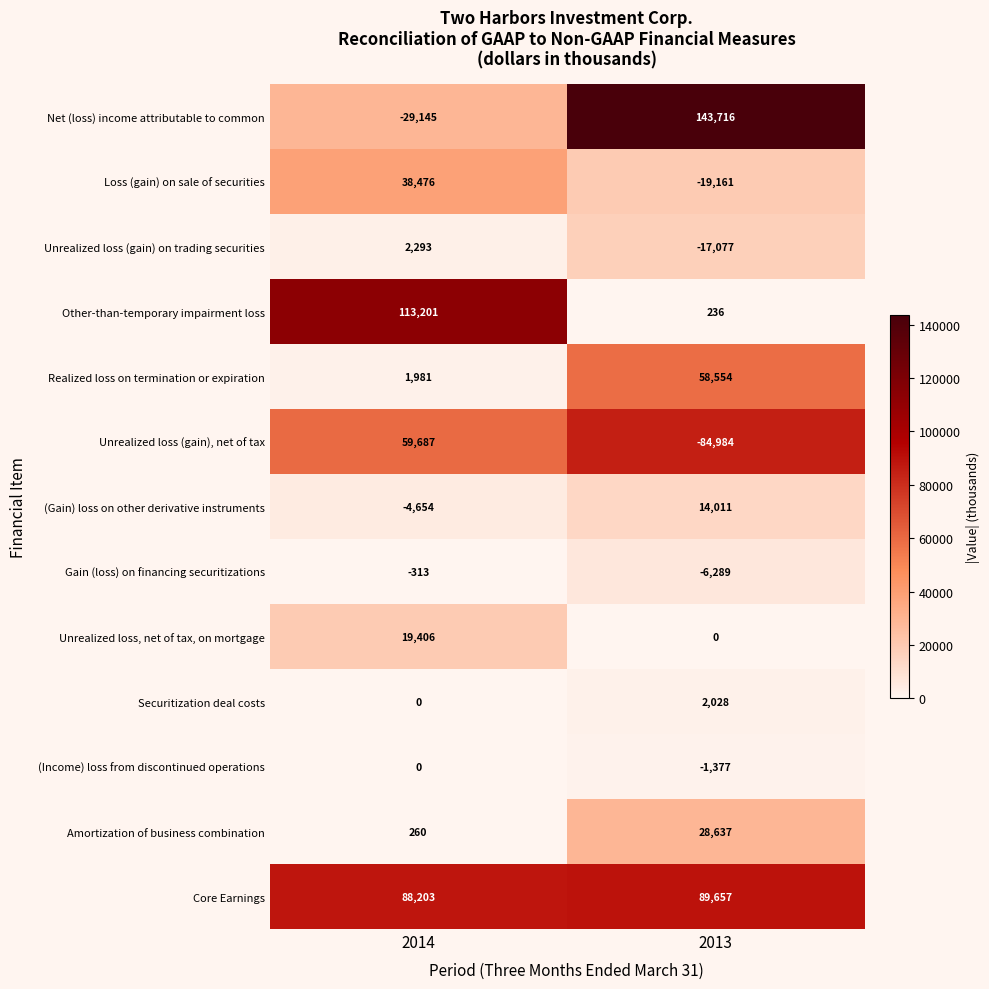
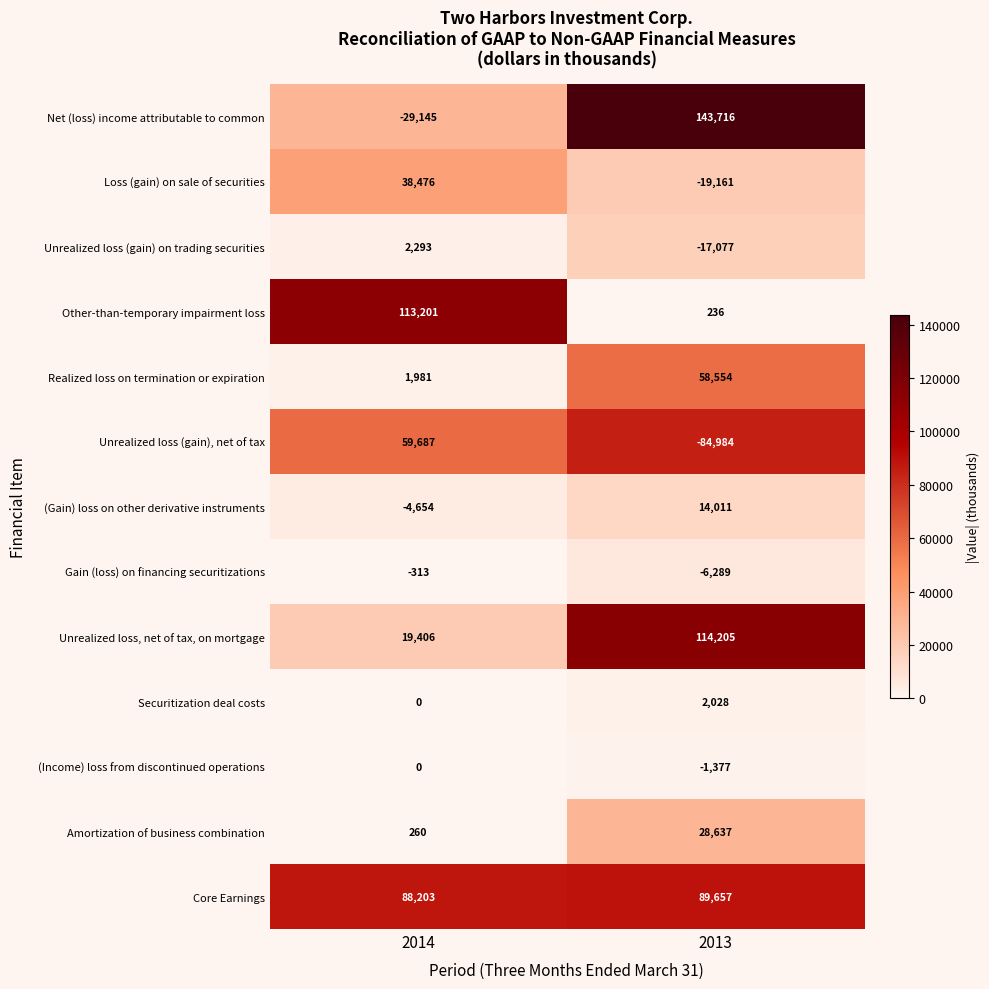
  {
    "Net (loss) income attributable to common": {
      "2014": "-29,145",
      "2013": "143,716"
    },
    "Loss (gain) on sale of securities": {
      "2014": "38,476",
      "2013": "-19,161"
    },
    "Unrealized loss (gain) on trading securities": {
      "2014": "2,293",
      "2013": "-17,077"
    },
    "Other-than-temporary impairment loss": {
      "2014": "113,201",
      "2013": "236"
    },
    "Realized loss on termination or expiration": {
      "2014": "1,981",
      "2013": "58,554"
    },
    "Unrealized loss (gain), net of tax": {
      "2014": "59,687",
      "2013": "-84,984"
    },
    "(Gain) loss on other derivative instruments": {
      "2014": "-4,654",
      "2013": "14,011"
    },
    "Gain (loss) on financing securitizations": {
      "2014": "-313",
      "2013": "-6,289"
    },
    "Unrealized loss, net of tax, on mortgage": {
      "2014": "19,406",
-     "2013": "0"
+     "2013": "114,205"
    },
    "Securitization deal costs": {
      "2014": "0",
      "2013": "2,028"
    },
    "(Income) loss from discontinued operations": {
      "2014": "0",
      "2013": "-1,377"
    },
    "Amortization of business combination": {
      "2014": "260",
      "2013": "28,637"
    },
    "Core Earnings": {
      "2014": "88,203",
      "2013": "89,657"
    }
  }
